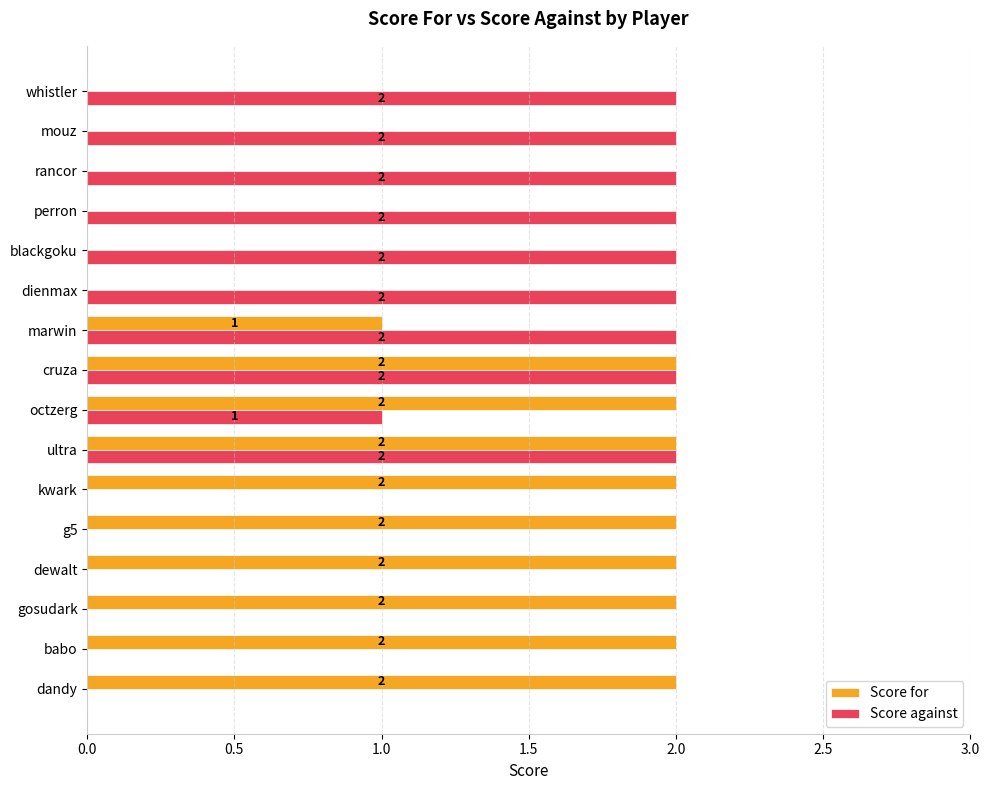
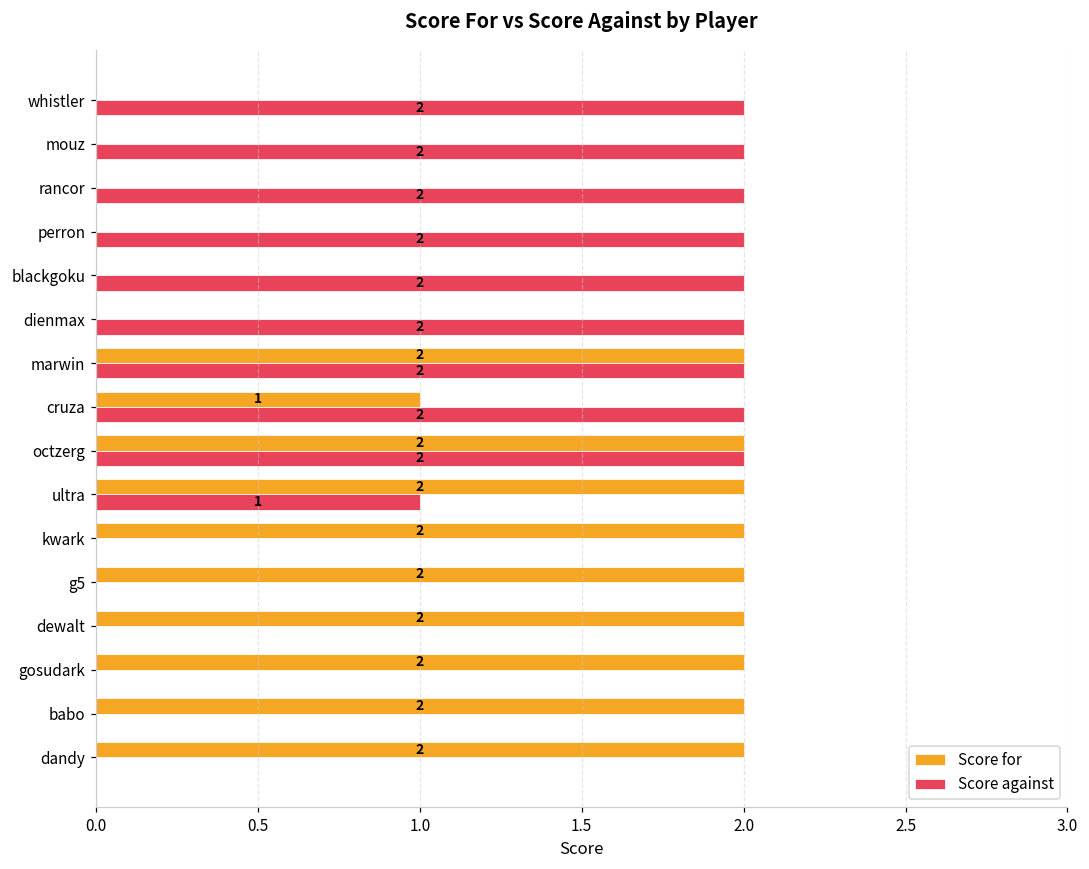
  {
    "Score for": {
-     "marwin": 1,
-     "cruza": 2,
+     "marwin": 2,
+     "cruza": 1,
      "octzerg": 2,
      "ultra": 2,
      "kwark": 2,
      "g5": 2,
      "dewalt": 2,
      "gosudark": 2,
      "babo": 2,
      "dandy": 2
    },
    "Score against": {
      "whistler": 2,
      "mouz": 2,
      "rancor": 2,
      "perron": 2,
      "blackgoku": 2,
      "dienmax": 2,
      "marwin": 2,
      "cruza": 2,
-     "octzerg": 1,
-     "ultra": 2
+     "octzerg": 2,
+     "ultra": 1
    }
  }
